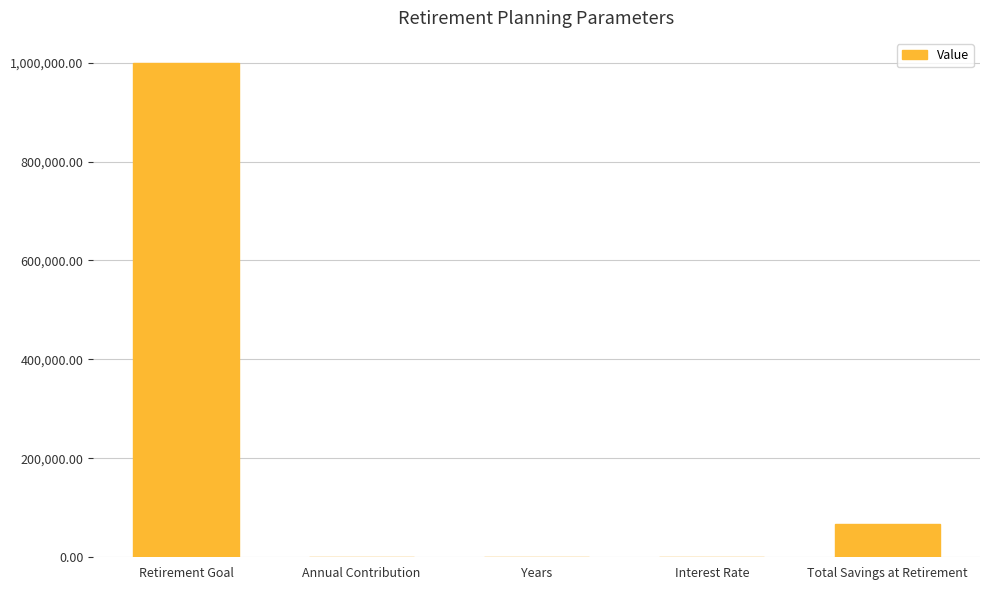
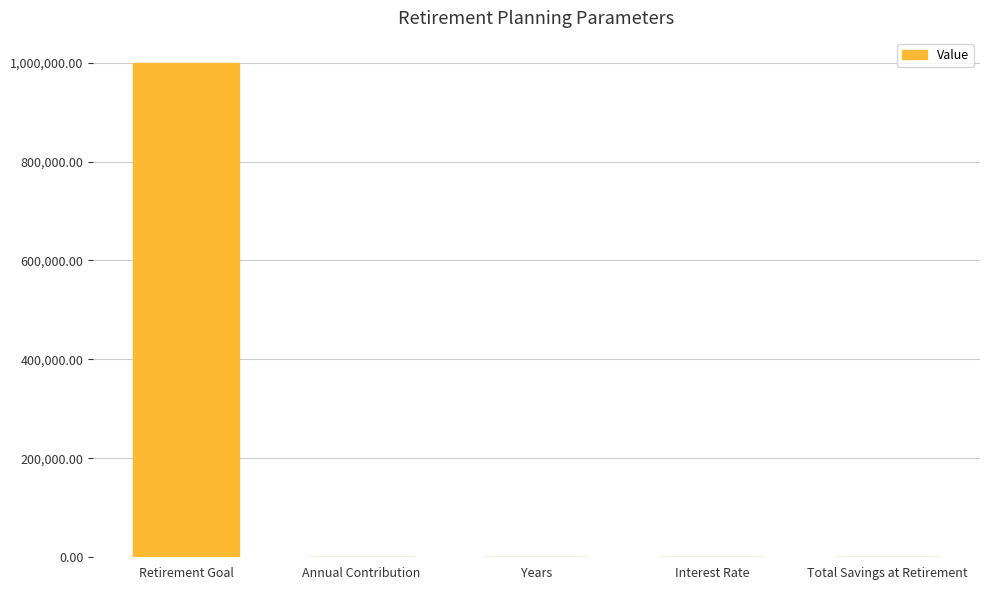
  {
    "Retirement Goal": "1,000,000",
-   "Total Savings at Retirement": "70,000"
+   "Total Savings at Retirement": "0"
  }
